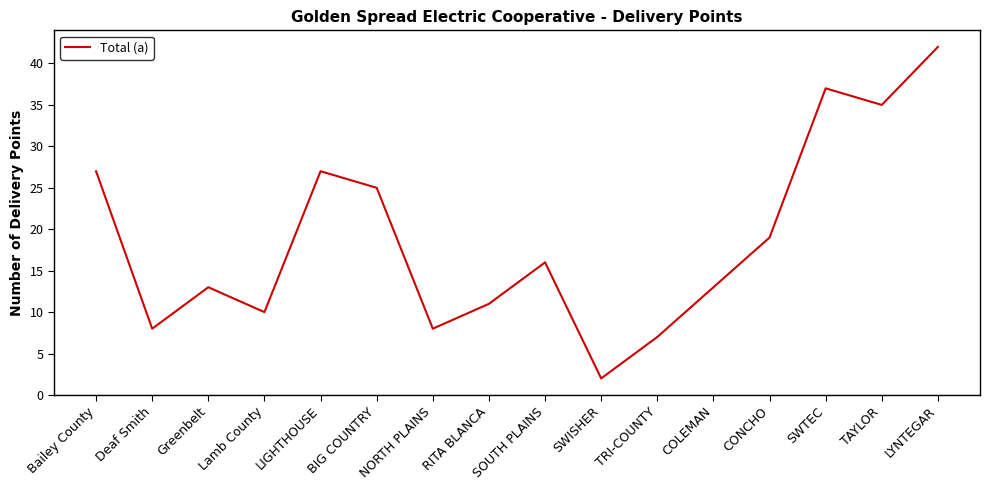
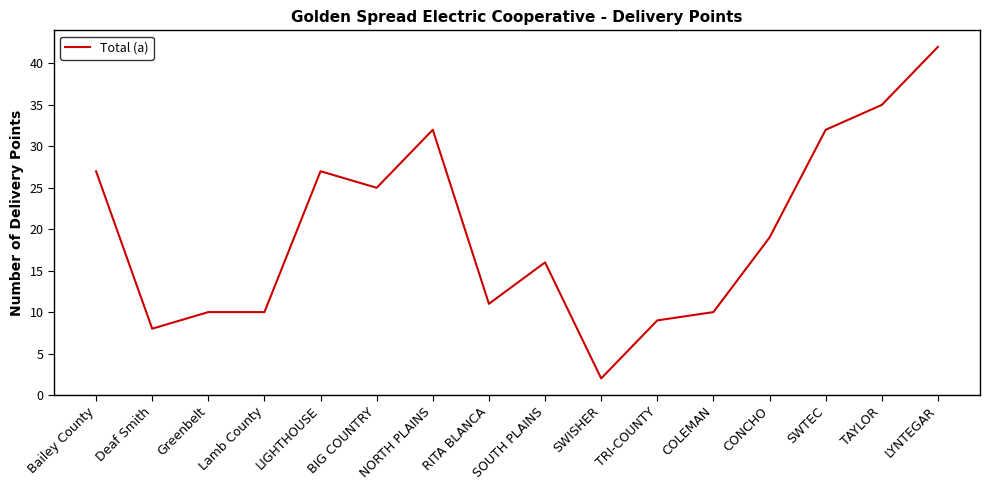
  {
    "Bailey County": 27,
    "Deaf Smith": 8,
-   "Greenbelt": 13,
+   "Greenbelt": 10,
    "Lamb County": 10,
    "LIGHTHOUSE": 27,
    "BIG COUNTRY": 25,
-   "NORTH PLAINS": 8,
+   "NORTH PLAINS": 32,
    "RITA BLANCA": 11,
    "SOUTH PLAINS": 16,
    "SWISHER": 2,
-   "TRI-COUNTY": 7,
-   "COLEMAN": 13,
+   "TRI-COUNTY": 9,
+   "COLEMAN": 10,
    "CONCHO": 19,
-   "SWTEC": 37,
+   "SWTEC": 32,
    "TAYLOR": 35,
    "LYNTEGAR": 42
  }
